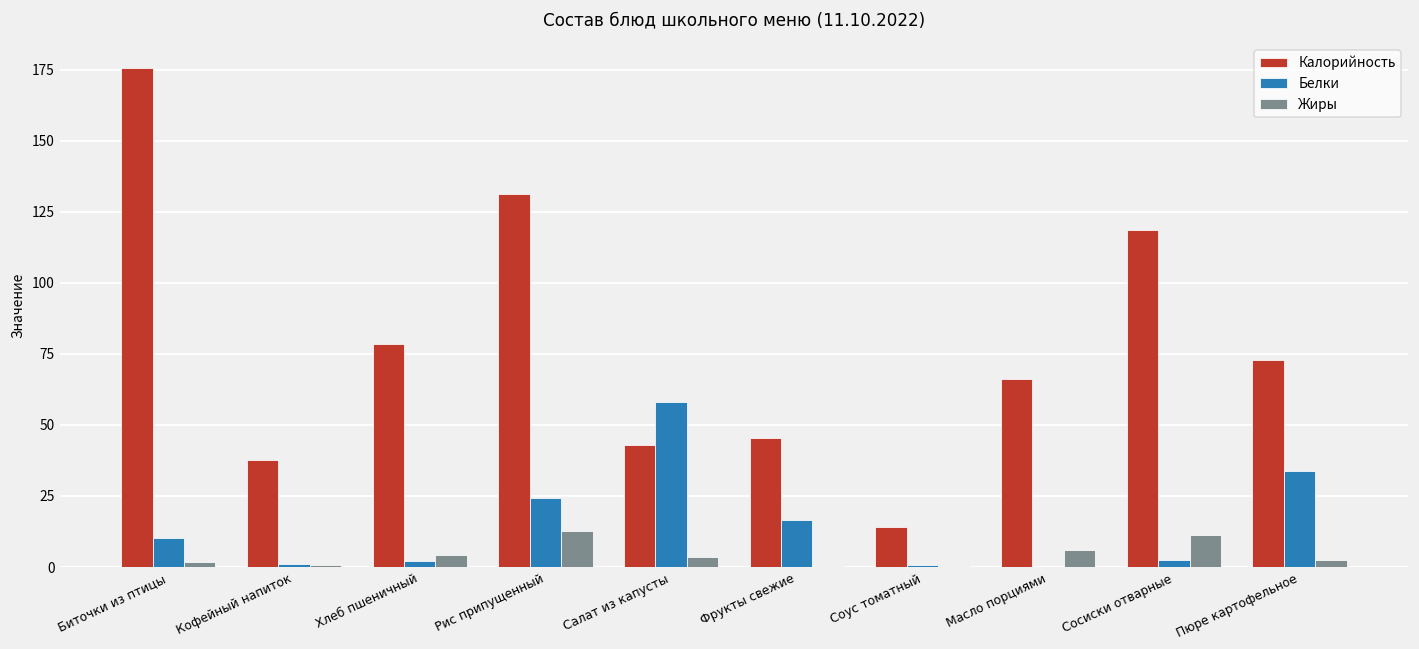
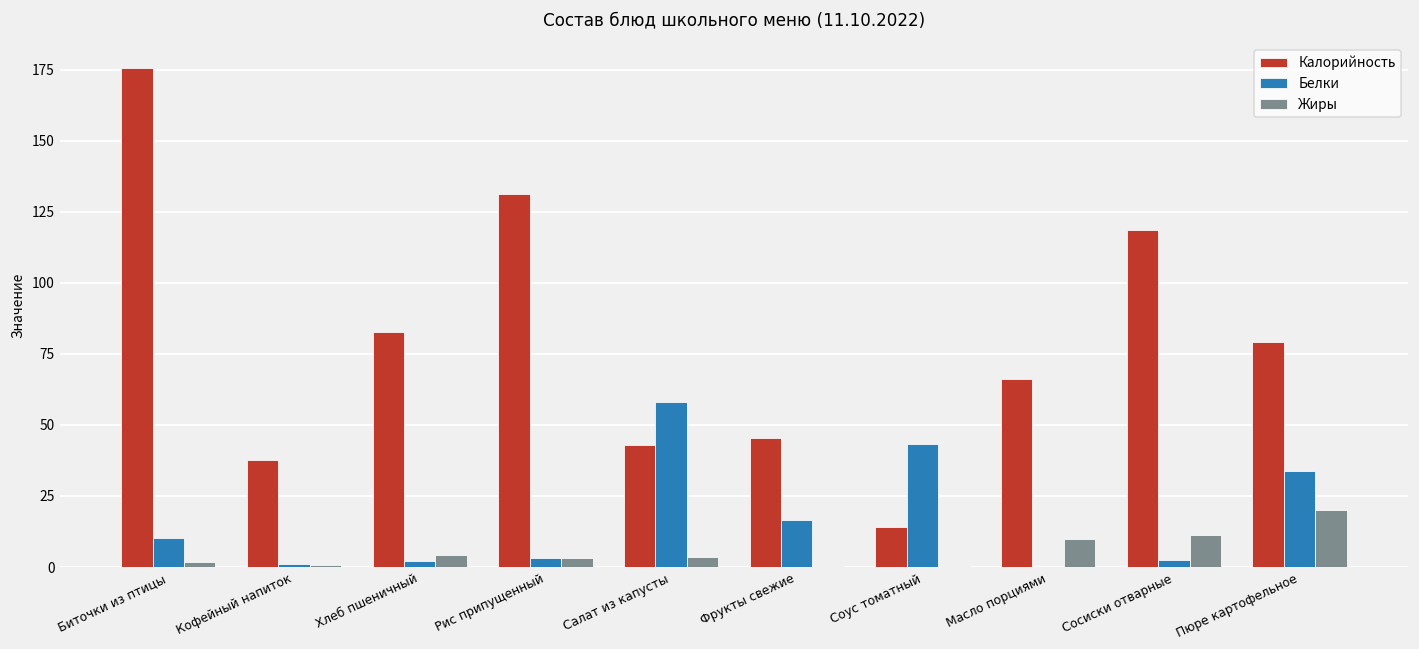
  {
    "Калорийность": {
      "Биточки из птицы": 176,
      "Кофейный напиток": 38,
-     "Хлеб пшеничный": 78,
+     "Хлеб пшеничный": 83,
      "Рис припущенный": 131,
      "Салат из капусты": 43,
      "Фрукты свежие": 46,
      "Соус томатный": 14,
      "Масло порциями": 66,
      "Сосиски отварные": 119,
-     "Пюре картофельное": 73
+     "Пюре картофельное": 79
    },
    "Белки": {
      "Биточки из птицы": 10,
      "Кофейный напиток": 1,
      "Хлеб пшеничный": 2,
-     "Рис припущенный": 24,
+     "Рис припущенный": 3,
      "Салат из капусты": 58,
      "Фрукты свежие": 17,
-     "Соус томатный": 1,
+     "Соус томатный": 43,
      "Сосиски отварные": 2,
      "Пюре картофельное": 34
    },
    "Жиры": {
      "Биточки из птицы": 2,
      "Хлеб пшеничный": 4,
-     "Рис припущенный": 13,
+     "Рис припущенный": 3,
      "Салат из капусты": 3,
-     "Масло порциями": 6,
+     "Масло порциями": 10,
      "Сосиски отварные": 11,
-     "Пюре картофельное": 3
+     "Пюре картофельное": 20
    }
  }
